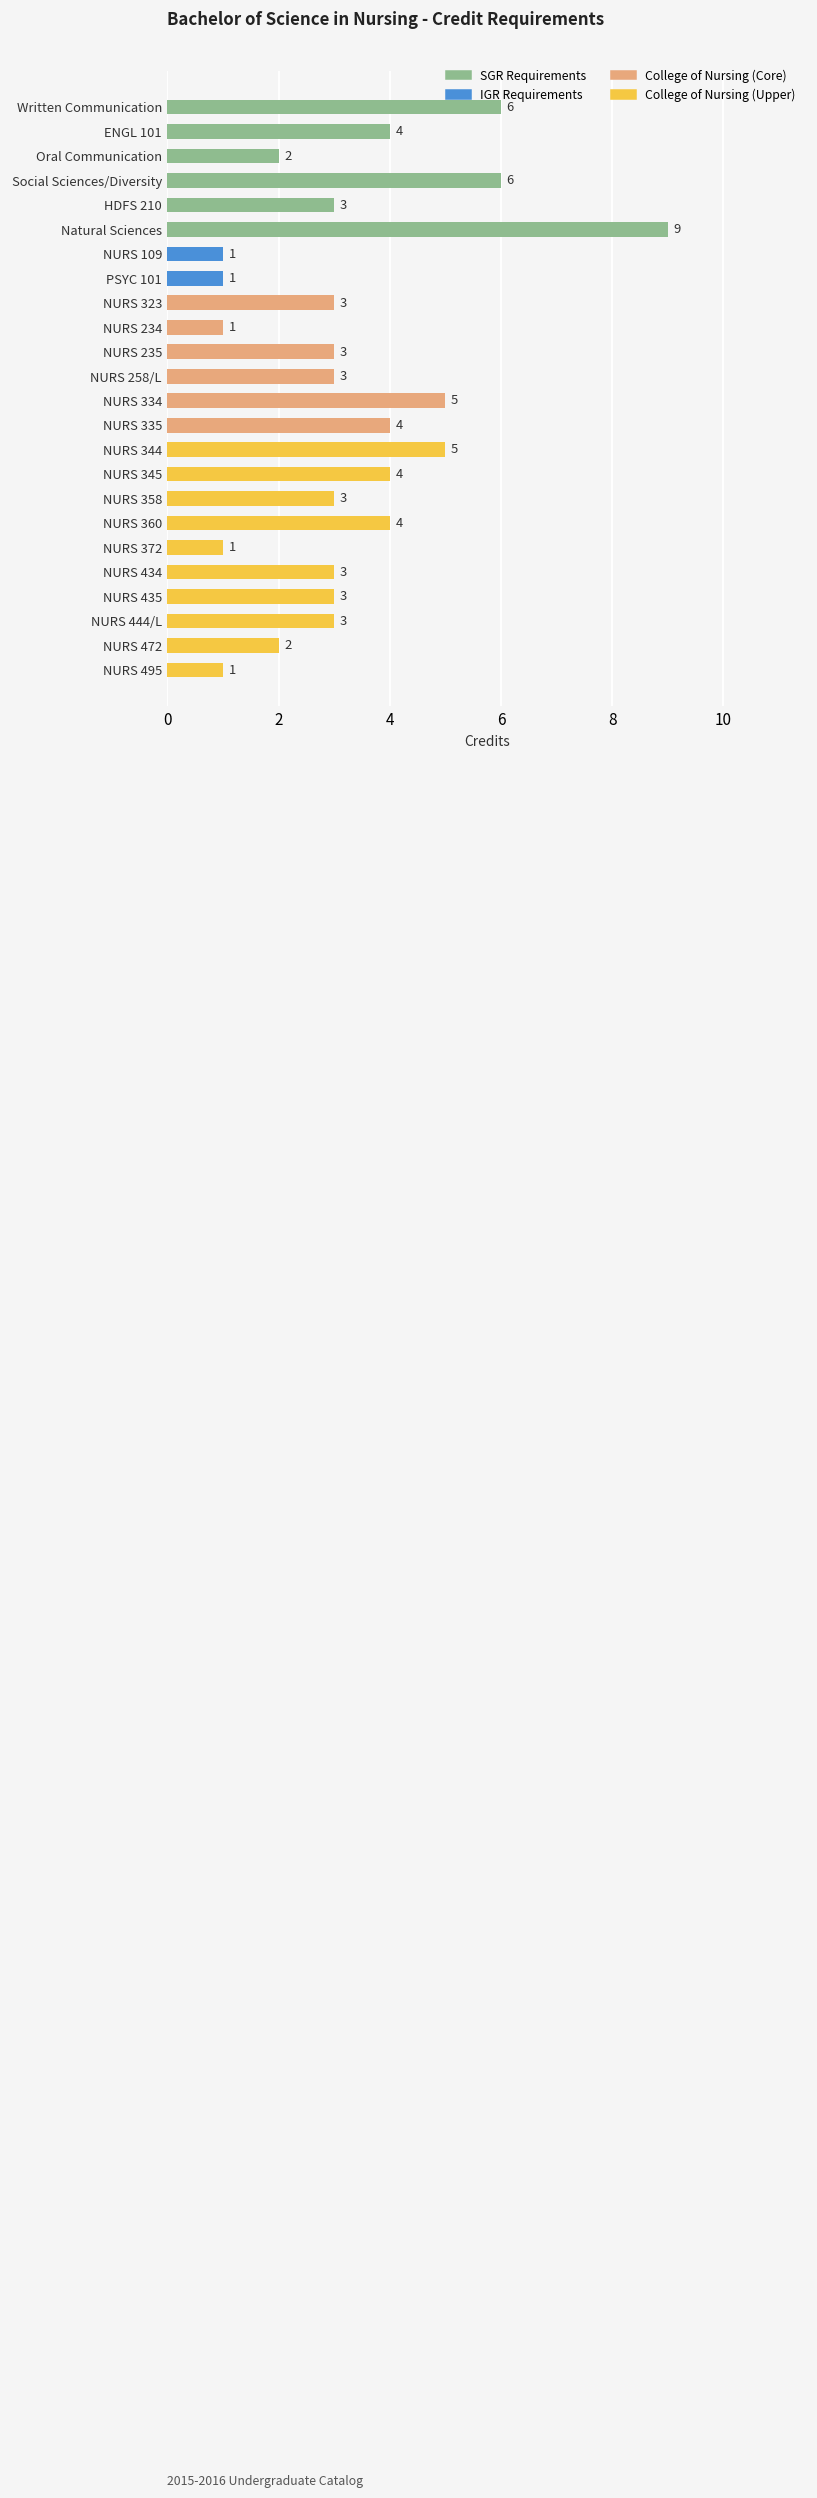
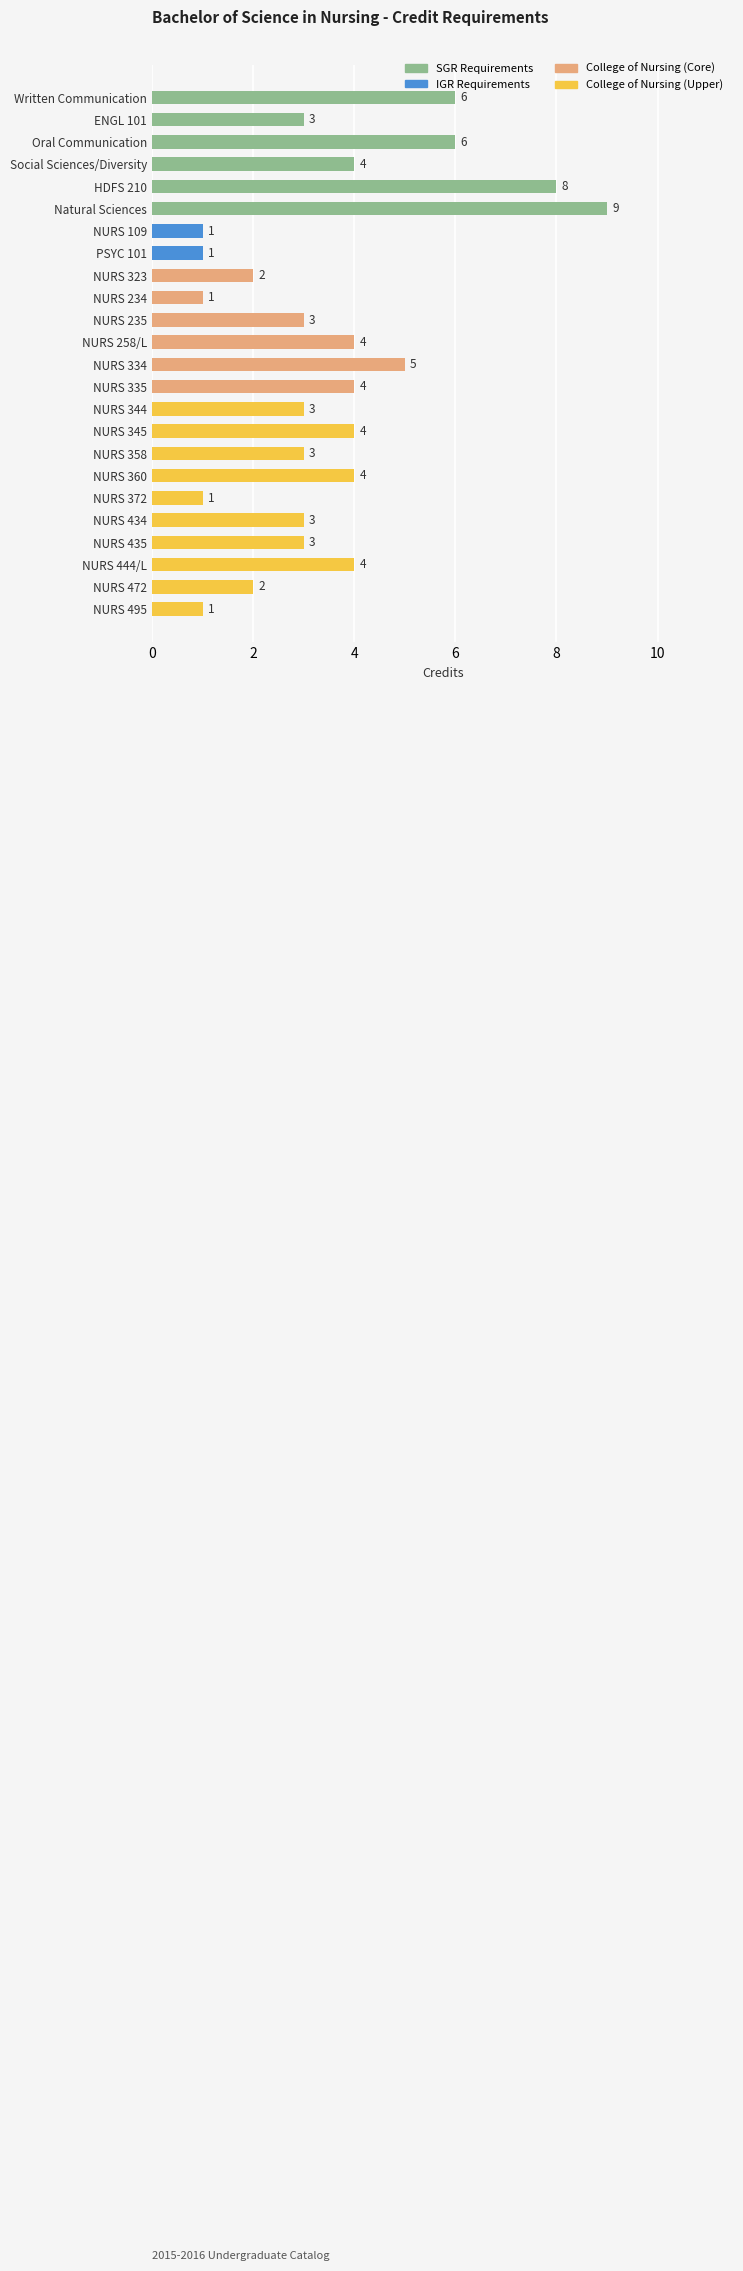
  {
    "Written Communication": 6,
-   "ENGL 101": 4,
-   "Oral Communication": 2,
-   "Social Sciences/Diversity": 6,
-   "HDFS 210": 3,
+   "ENGL 101": 3,
+   "Oral Communication": 6,
+   "Social Sciences/Diversity": 4,
+   "HDFS 210": 8,
    "Natural Sciences": 9,
    "NURS 109": 1,
    "PSYC 101": 1,
-   "NURS 323": 3,
+   "NURS 323": 2,
    "NURS 234": 1,
    "NURS 235": 3,
-   "NURS 258/L": 3,
+   "NURS 258/L": 4,
    "NURS 334": 5,
    "NURS 335": 4,
-   "NURS 344": 5,
+   "NURS 344": 3,
    "NURS 345": 4,
    "NURS 358": 3,
    "NURS 360": 4,
    "NURS 372": 1,
    "NURS 434": 3,
    "NURS 435": 3,
-   "NURS 444/L": 3,
+   "NURS 444/L": 4,
    "NURS 472": 2,
    "NURS 495": 1
  }
